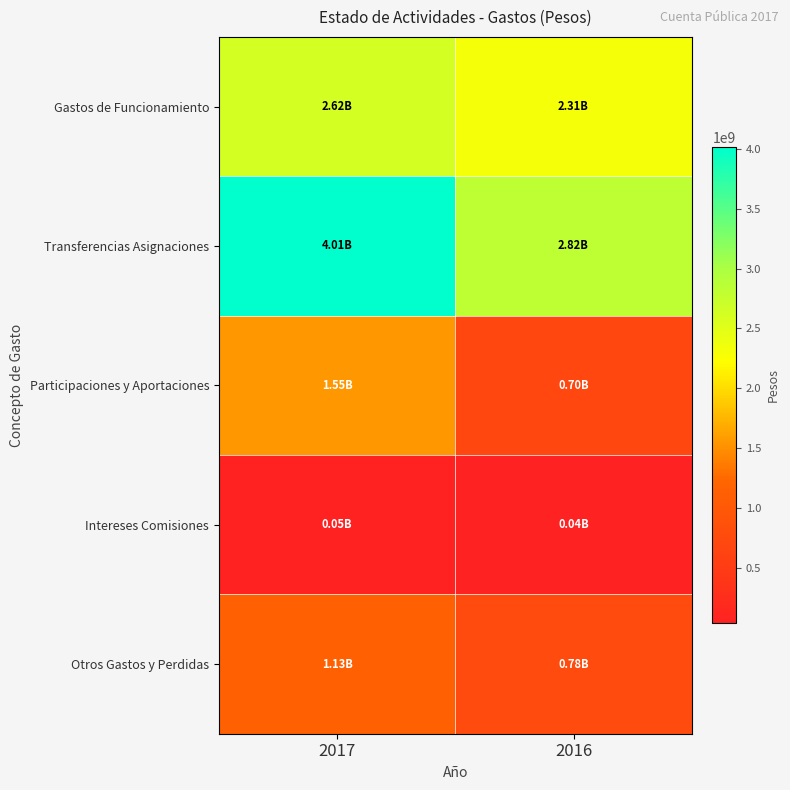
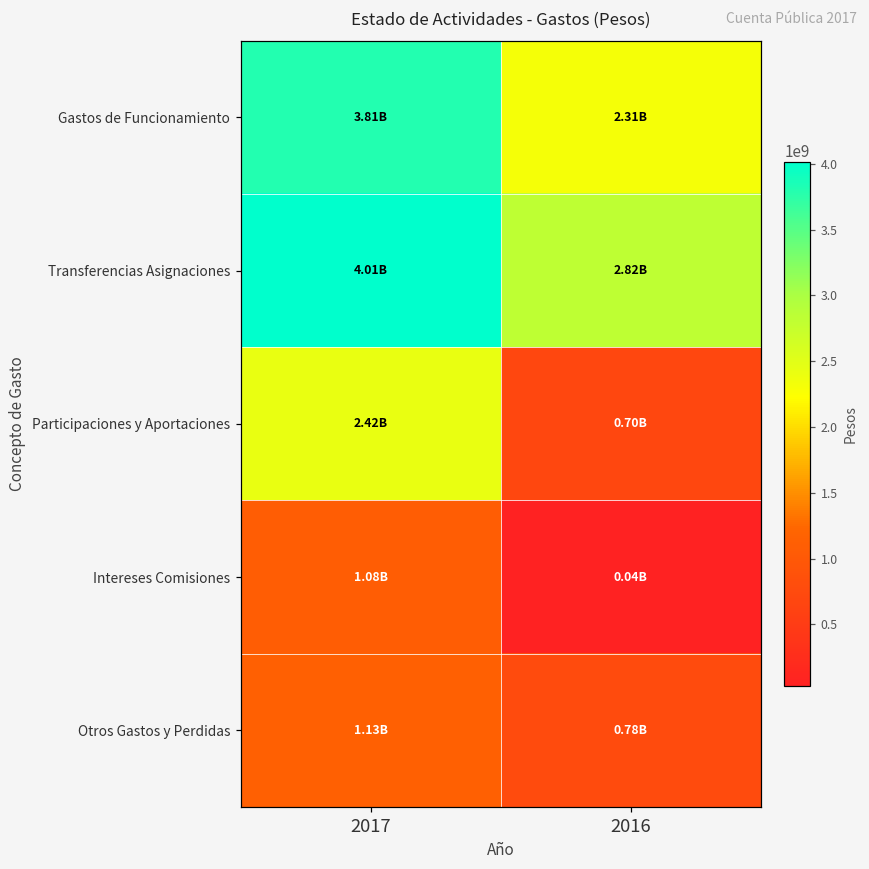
  {
    "Gastos de Funcionamiento": {
-     "2017": "2.62B",
+     "2017": "3.81B",
      "2016": "2.31B"
    },
    "Transferencias Asignaciones": {
      "2017": "4.01B",
      "2016": "2.82B"
    },
    "Participaciones y Aportaciones": {
-     "2017": "1.55B",
+     "2017": "2.42B",
      "2016": "0.70B"
    },
    "Intereses Comisiones": {
-     "2017": "0.05B",
+     "2017": "1.08B",
      "2016": "0.04B"
    },
    "Otros Gastos y Perdidas": {
      "2017": "1.13B",
      "2016": "0.78B"
    }
  }
